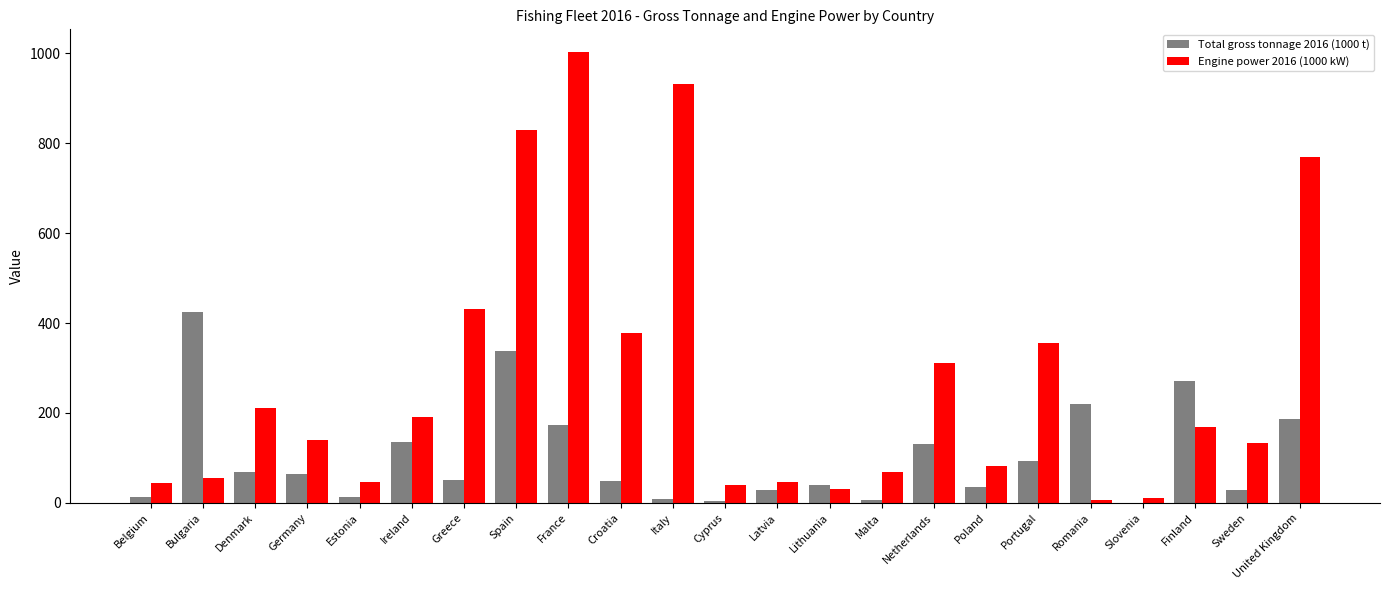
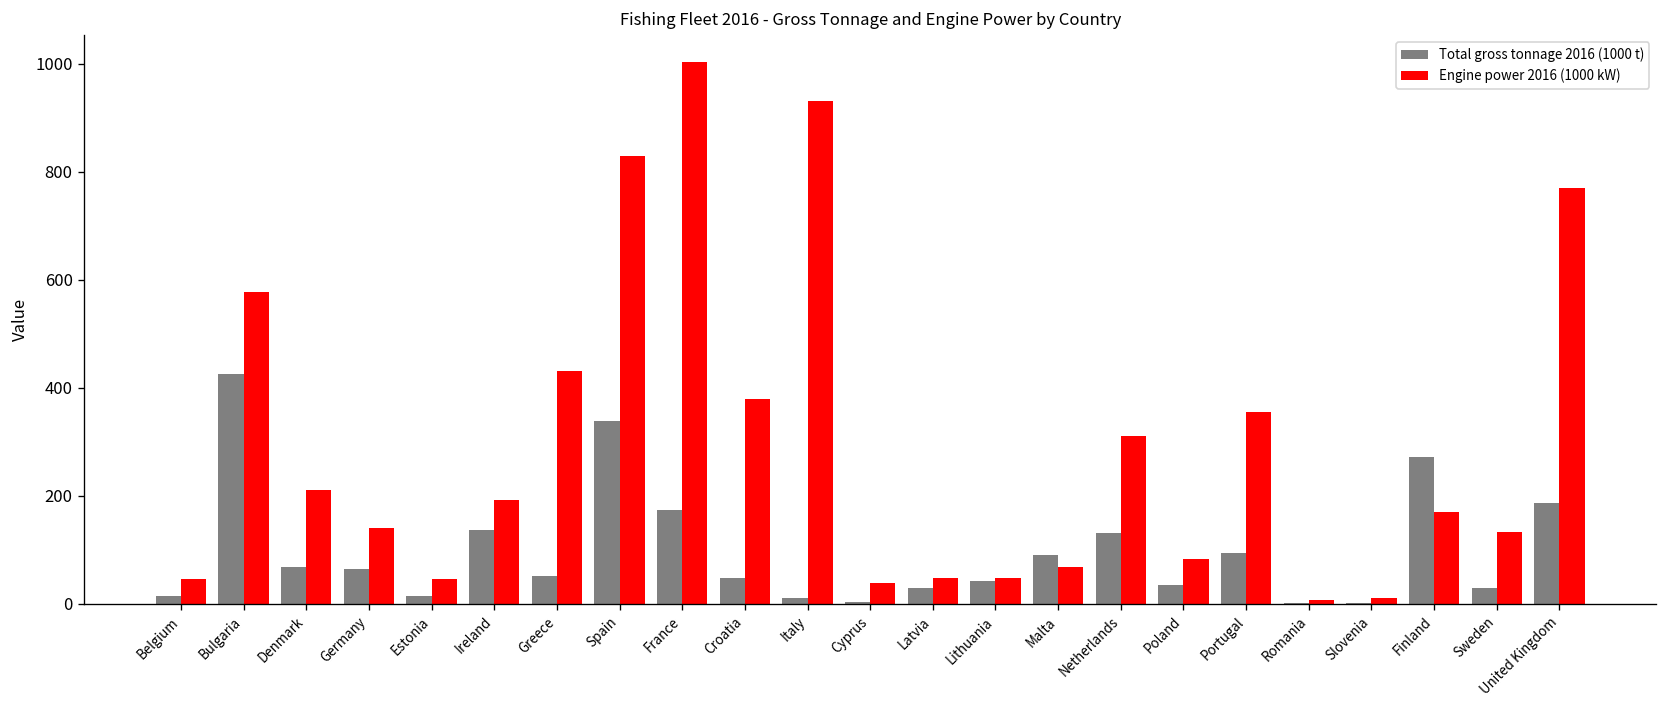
  {
    "Total gross tonnage 2016 (1000 t)": {
      "Belgium": 10,
      "Bulgaria": 430,
      "Denmark": 70,
      "Germany": 60,
      "Estonia": 10,
      "Ireland": 140,
      "Greece": 50,
      "Spain": 340,
      "France": 170,
      "Croatia": 50,
      "Italy": 10,
      "Latvia": 30,
      "Lithuania": 40,
-     "Malta": 10,
+     "Malta": 90,
      "Netherlands": 130,
      "Poland": 30,
      "Portugal": 90,
-     "Romania": 220,
+     "Romania": 0,
      "Finland": 270,
      "Sweden": 30,
      "United Kingdom": 190
    },
    "Engine power 2016 (1000 kW)": {
      "Belgium": 50,
-     "Bulgaria": 60,
+     "Bulgaria": 580,
      "Denmark": 210,
      "Germany": 140,
      "Estonia": 50,
      "Ireland": 190,
      "Greece": 430,
      "Spain": 830,
      "France": 1000,
      "Croatia": 380,
      "Italy": 930,
      "Cyprus": 40,
      "Latvia": 50,
-     "Lithuania": 30,
+     "Lithuania": 50,
      "Malta": 70,
      "Netherlands": 310,
      "Poland": 80,
      "Portugal": 350,
      "Romania": 10,
      "Slovenia": 10,
      "Finland": 170,
      "Sweden": 130,
      "United Kingdom": 770
    }
  }
